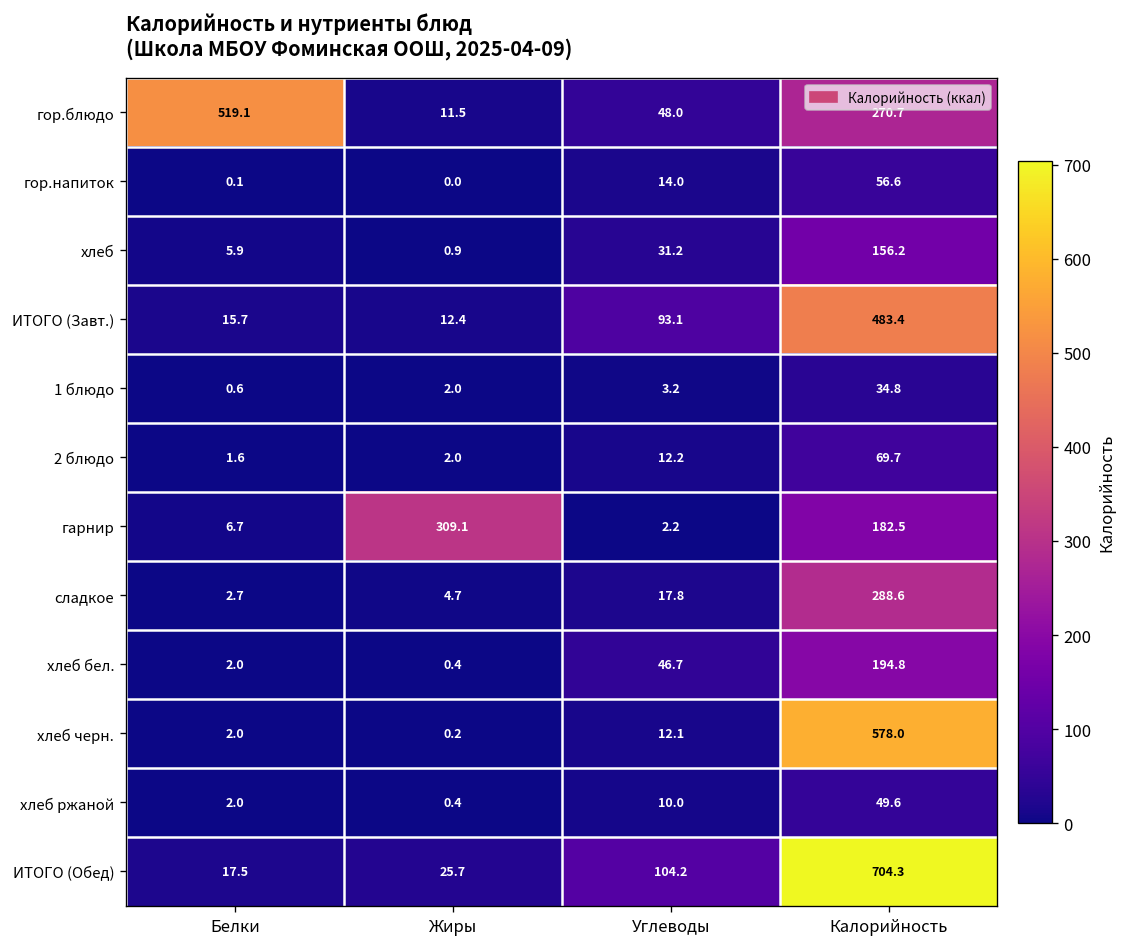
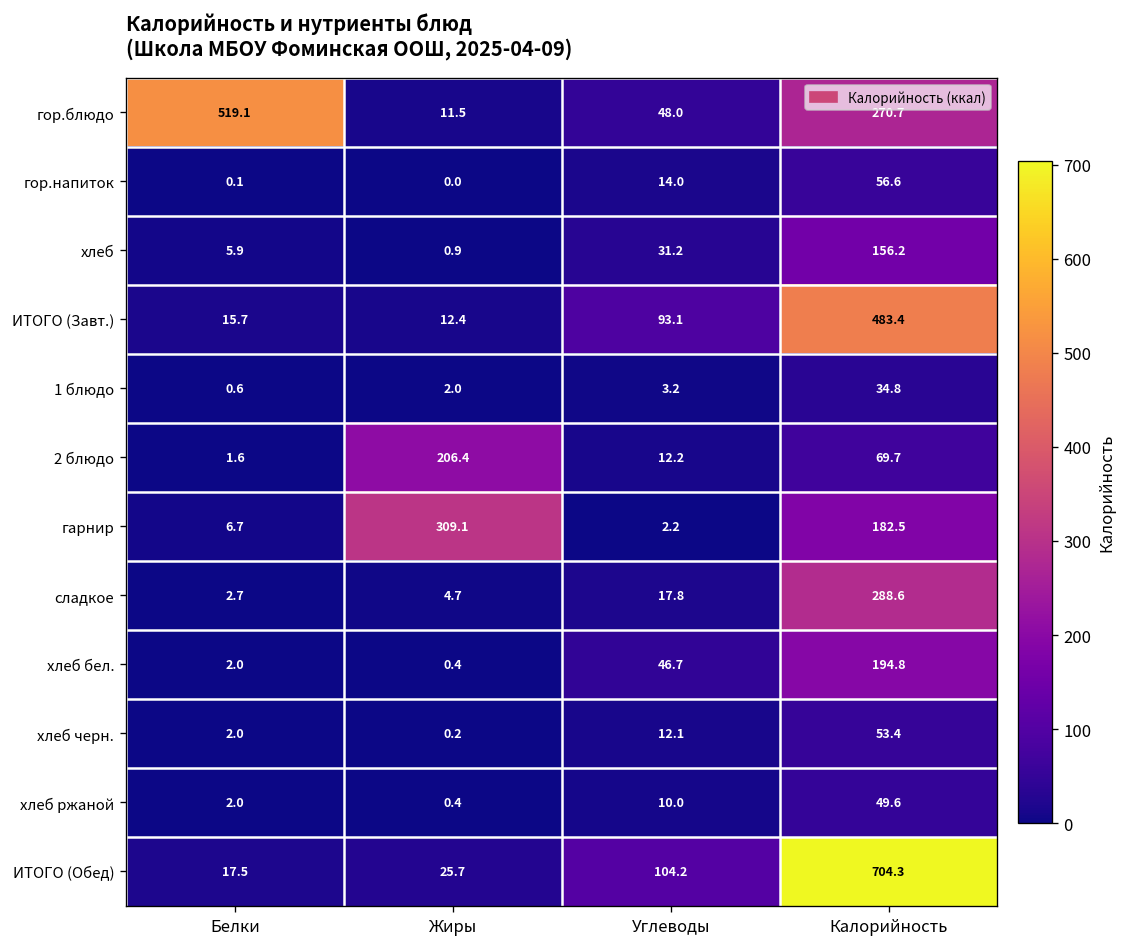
  {
    "гор.блюдо": {
      "Белки": 519.1,
      "Жиры": 11.5,
      "Углеводы": 48.0
    },
    "гор.напиток": {
      "Белки": 0.1,
      "Жиры": 0.0,
      "Углеводы": 14.0,
      "Калорийность": 56.6
    },
    "хлеб": {
      "Белки": 5.9,
      "Жиры": 0.9,
      "Углеводы": 31.2,
      "Калорийность": 156.2
    },
    "ИТОГО (Завт.)": {
      "Белки": 15.7,
      "Жиры": 12.4,
      "Углеводы": 93.1,
      "Калорийность": 483.4
    },
    "1 блюдо": {
      "Белки": 0.6,
      "Жиры": 2.0,
      "Углеводы": 3.2,
      "Калорийность": 34.8
    },
    "2 блюдо": {
      "Белки": 1.6,
-     "Жиры": 2.0,
+     "Жиры": 206.4,
      "Углеводы": 12.2,
      "Калорийность": 69.7
    },
    "гарнир": {
      "Белки": 6.7,
      "Жиры": 309.1,
      "Углеводы": 2.2,
      "Калорийность": 182.5
    },
    "сладкое": {
      "Белки": 2.7,
      "Жиры": 4.7,
      "Углеводы": 17.8,
      "Калорийность": 288.6
    },
    "хлеб бел.": {
      "Белки": 2.0,
      "Жиры": 0.4,
      "Углеводы": 46.7,
      "Калорийность": 194.8
    },
    "хлеб черн.": {
      "Белки": 2.0,
      "Жиры": 0.2,
      "Углеводы": 12.1,
-     "Калорийность": 578.0
+     "Калорийность": 53.4
    },
    "хлеб ржаной": {
      "Белки": 2.0,
      "Жиры": 0.4,
      "Углеводы": 10.0,
      "Калорийность": 49.6
    },
    "ИТОГО (Обед)": {
      "Белки": 17.5,
      "Жиры": 25.7,
      "Углеводы": 104.2,
      "Калорийность": 704.3
    }
  }
